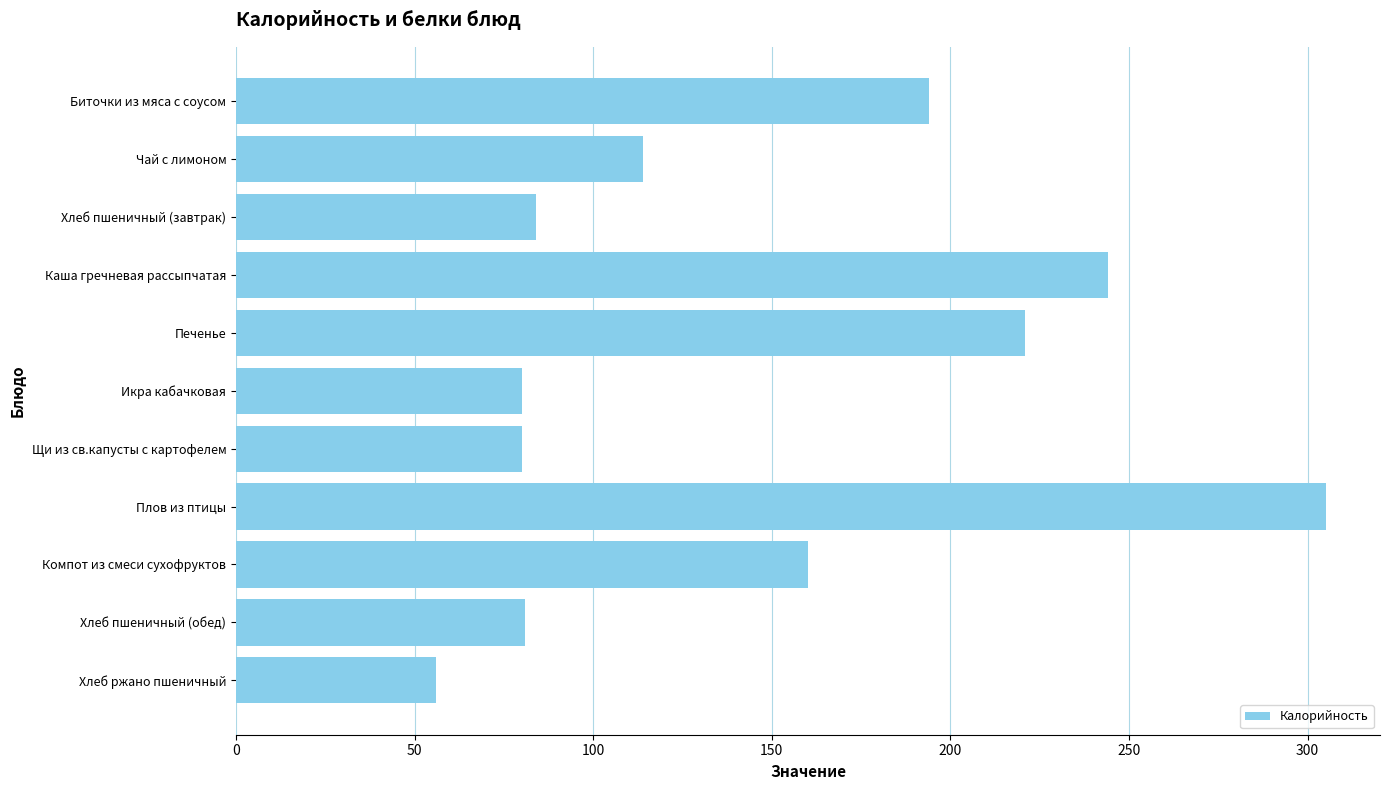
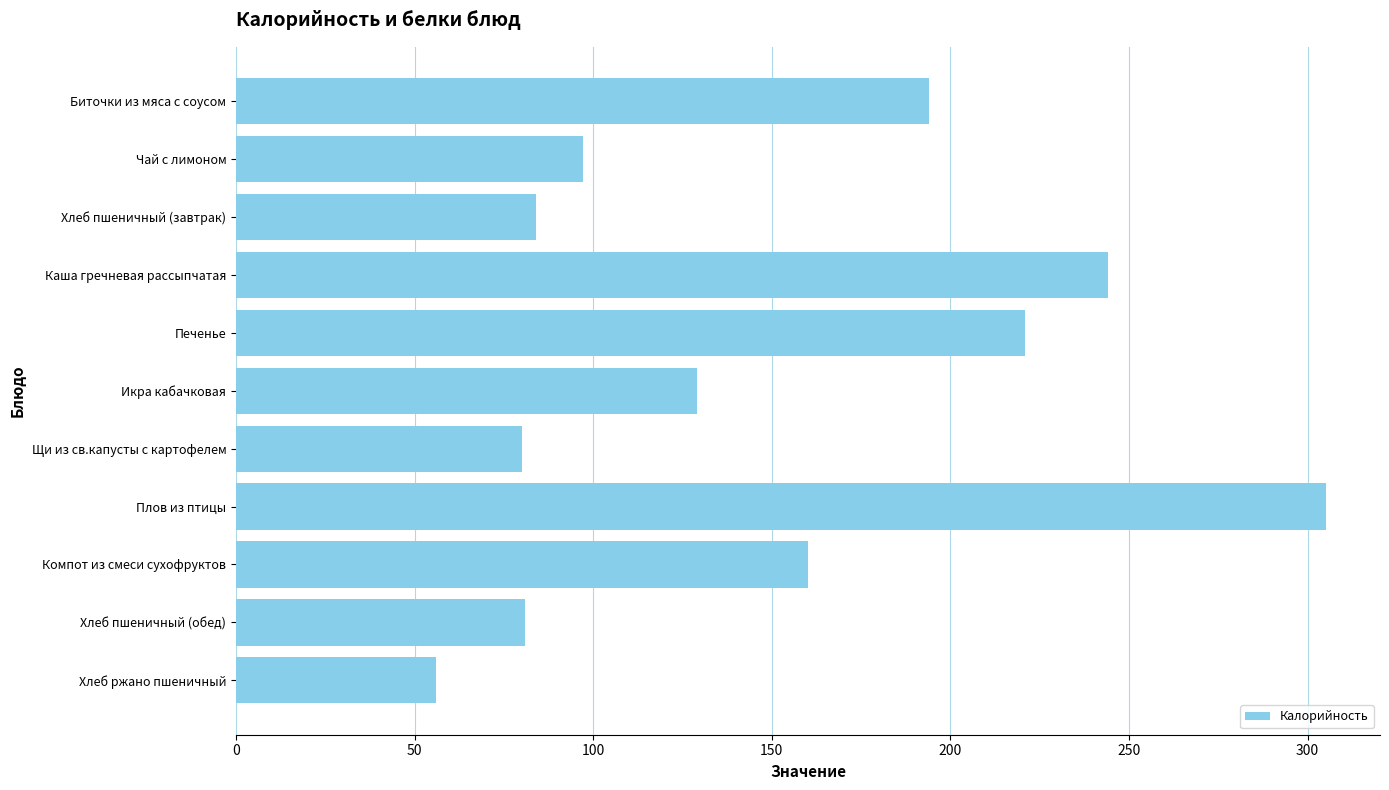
  {
    "Биточки из мяса с соусом": 194,
-   "Чай с лимоном": 114,
+   "Чай с лимоном": 97,
    "Хлеб пшеничный (завтрак)": 84,
    "Каша гречневая рассыпчатая": 244,
    "Печенье": 221,
-   "Икра кабачковая": 80,
+   "Икра кабачковая": 129,
    "Щи из св.капусты с картофелем": 80,
    "Плов из птицы": 305,
    "Компот из смеси сухофруктов": 160,
    "Хлеб пшеничный (обед)": 81,
    "Хлеб ржано пшеничный": 56
  }
